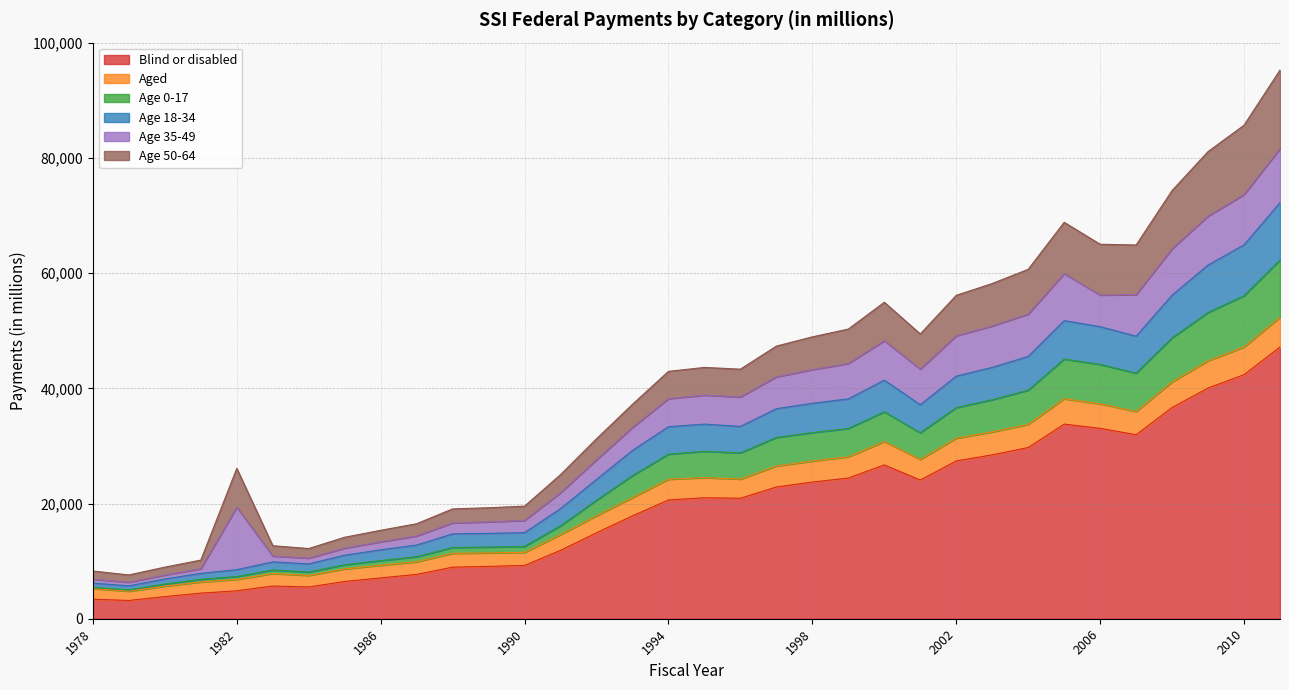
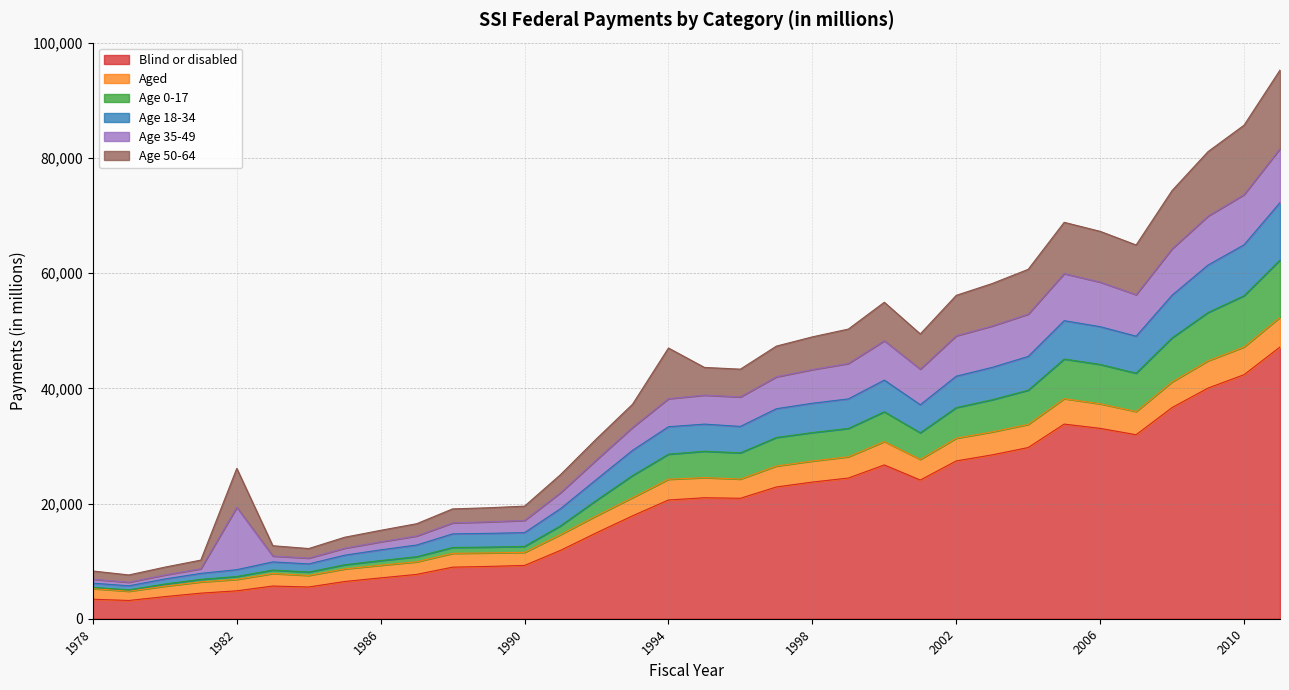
  {
    "Blind or disabled": {
      "1978": "3,000",
      "1982": "5,000",
      "1986": "7,000",
      "1990": "9,000",
      "1994": "21,000",
      "1998": "24,000",
      "2002": "27,000",
      "2006": "33,000",
      "2010": "42,000"
    },
    "Aged": {
      "1982": "2,000",
      "1986": "2,000",
      "1990": "2,000",
      "1994": "4,000",
      "1998": "4,000",
      "2002": "4,000",
      "2006": "4,000",
      "2010": "5,000"
    },
    "Age 0-17": {
      "1982": "0",
      "1986": "1,000",
      "1990": "1,000",
      "1994": "4,000",
      "1998": "5,000",
      "2002": "5,000",
      "2006": "7,000",
      "2010": "9,000"
    },
    "Age 18-34": {
      "1978": "1,000",
      "1982": "1,000",
      "1986": "2,000",
      "1990": "2,000",
      "1994": "5,000",
      "1998": "5,000",
      "2002": "5,000",
      "2006": "7,000",
      "2010": "9,000"
    },
    "Age 35-49": {
      "1978": "1,000",
      "1982": "11,000",
      "1986": "1,000",
      "1990": "2,000",
      "1994": "5,000",
      "1998": "6,000",
      "2002": "7,000",
-     "2006": "5,000",
+     "2006": "8,000",
      "2010": "9,000"
    },
    "Age 50-64": {
      "1978": "1,000",
      "1982": "7,000",
      "1986": "2,000",
      "1990": "2,000",
-     "1994": "5,000",
+     "1994": "9,000",
      "1998": "6,000",
      "2002": "7,000",
      "2006": "9,000",
      "2010": "12,000"
    }
  }
